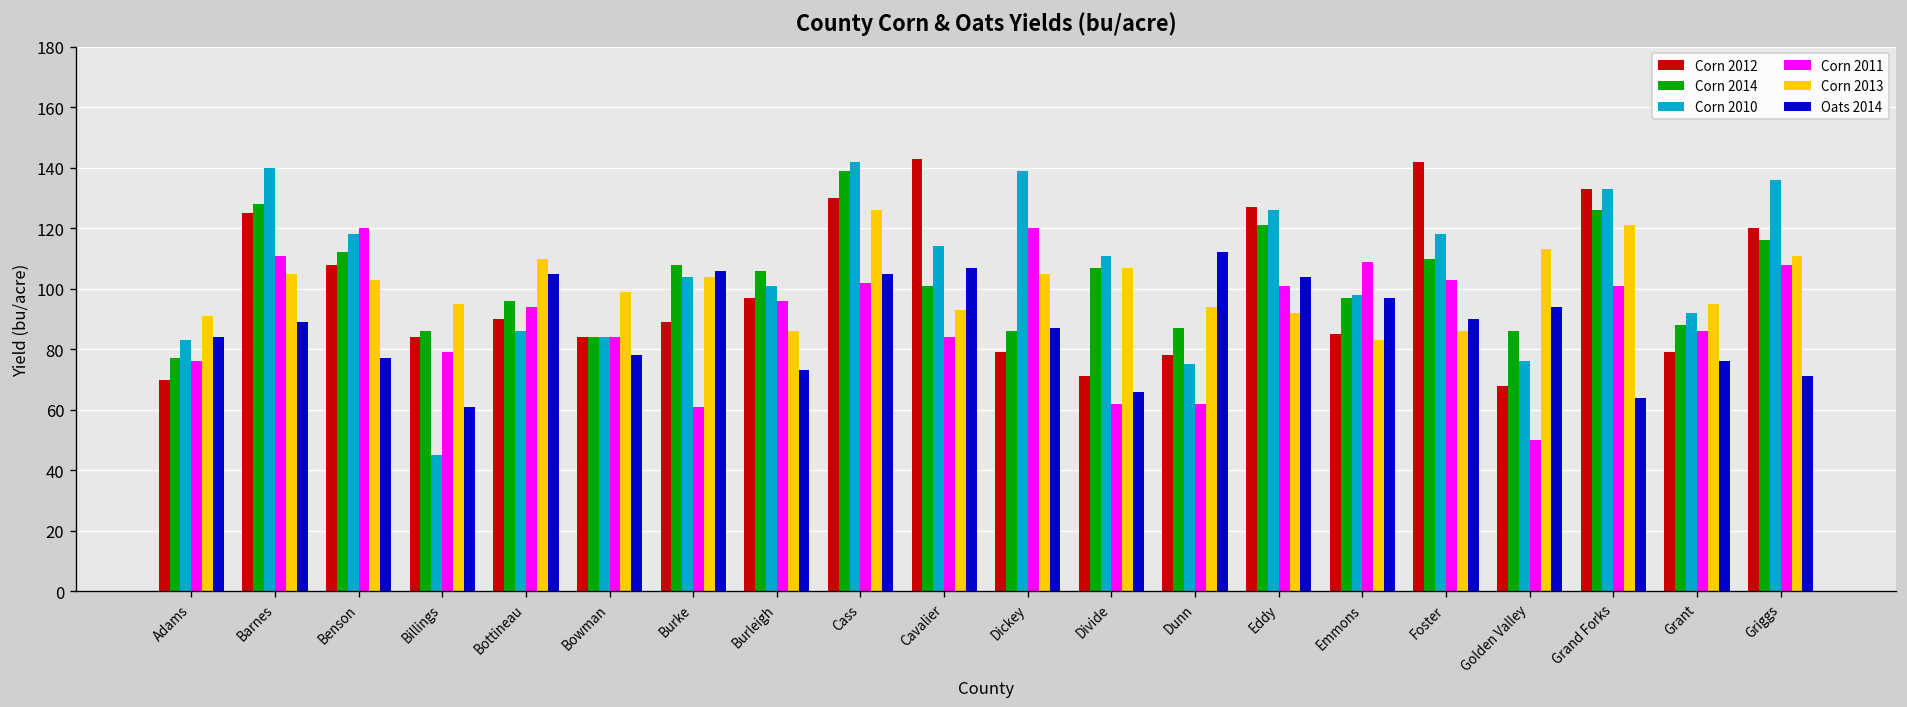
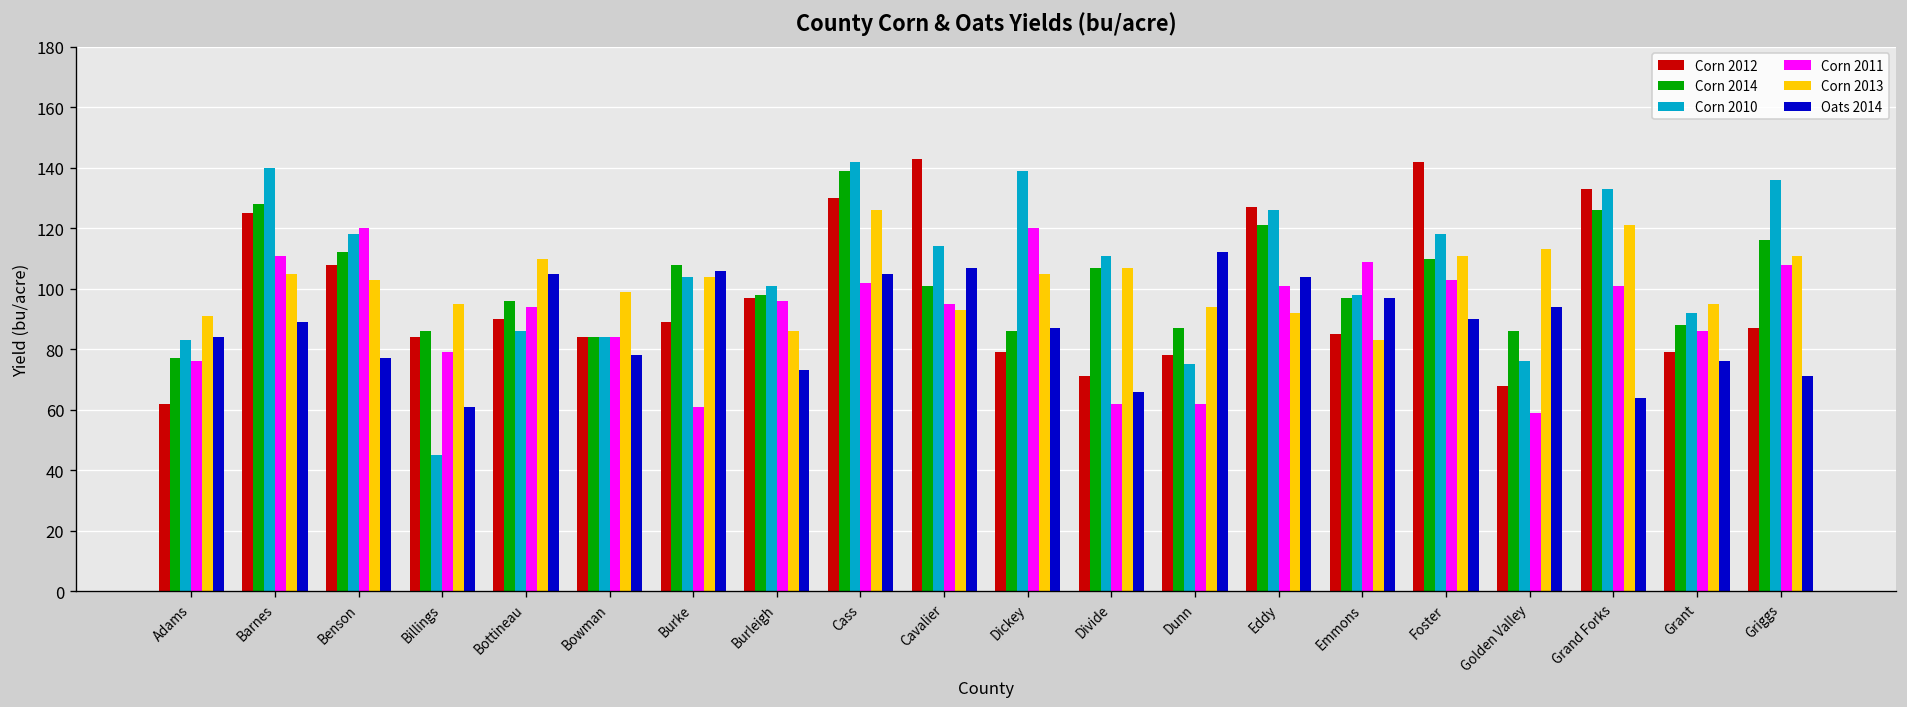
  {
    "Corn 2012": {
-     "Adams": 70,
+     "Adams": 62,
      "Barnes": 125,
      "Benson": 108,
      "Billings": 84,
      "Bottineau": 90,
      "Bowman": 84,
      "Burke": 89,
      "Burleigh": 97,
      "Cass": 130,
      "Cavalier": 143,
      "Dickey": 79,
      "Divide": 71,
      "Dunn": 78,
      "Eddy": 127,
      "Emmons": 85,
      "Foster": 142,
      "Golden Valley": 68,
      "Grand Forks": 133,
      "Grant": 79,
-     "Griggs": 120
+     "Griggs": 87
    },
    "Corn 2014": {
      "Adams": 77,
      "Barnes": 128,
      "Benson": 112,
      "Billings": 86,
      "Bottineau": 96,
      "Bowman": 84,
      "Burke": 108,
-     "Burleigh": 106,
+     "Burleigh": 98,
      "Cass": 139,
      "Cavalier": 101,
      "Dickey": 86,
      "Divide": 107,
      "Dunn": 87,
      "Eddy": 121,
      "Emmons": 97,
      "Foster": 110,
      "Golden Valley": 86,
      "Grand Forks": 126,
      "Grant": 88,
      "Griggs": 116
    },
    "Corn 2010": {
      "Adams": 83,
      "Barnes": 140,
      "Benson": 118,
      "Billings": 45,
      "Bottineau": 86,
      "Bowman": 84,
      "Burke": 104,
      "Burleigh": 101,
      "Cass": 142,
      "Cavalier": 114,
      "Dickey": 139,
      "Divide": 111,
      "Dunn": 75,
      "Eddy": 126,
      "Emmons": 98,
      "Foster": 118,
      "Golden Valley": 76,
      "Grand Forks": 133,
      "Grant": 92,
      "Griggs": 136
    },
    "Corn 2011": {
      "Adams": 76,
      "Barnes": 111,
      "Benson": 120,
      "Billings": 79,
      "Bottineau": 94,
      "Bowman": 84,
      "Burke": 61,
      "Burleigh": 96,
      "Cass": 102,
-     "Cavalier": 84,
+     "Cavalier": 95,
      "Dickey": 120,
      "Divide": 62,
      "Dunn": 62,
      "Eddy": 101,
      "Emmons": 109,
      "Foster": 103,
-     "Golden Valley": 50,
+     "Golden Valley": 59,
      "Grand Forks": 101,
      "Grant": 86,
      "Griggs": 108
    },
    "Corn 2013": {
      "Adams": 91,
      "Barnes": 105,
      "Benson": 103,
      "Billings": 95,
      "Bottineau": 110,
      "Bowman": 99,
      "Burke": 104,
      "Burleigh": 86,
      "Cass": 126,
      "Cavalier": 93,
      "Dickey": 105,
      "Divide": 107,
      "Dunn": 94,
      "Eddy": 92,
      "Emmons": 83,
-     "Foster": 86,
+     "Foster": 111,
      "Golden Valley": 113,
      "Grand Forks": 121,
      "Grant": 95,
      "Griggs": 111
    },
    "Oats 2014": {
      "Adams": 84,
      "Barnes": 89,
      "Benson": 77,
      "Billings": 61,
      "Bottineau": 105,
      "Bowman": 78,
      "Burke": 106,
      "Burleigh": 73,
      "Cass": 105,
      "Cavalier": 107,
      "Dickey": 87,
      "Divide": 66,
      "Dunn": 112,
      "Eddy": 104,
      "Emmons": 97,
      "Foster": 90,
      "Golden Valley": 94,
      "Grand Forks": 64,
      "Grant": 76,
      "Griggs": 71
    }
  }
